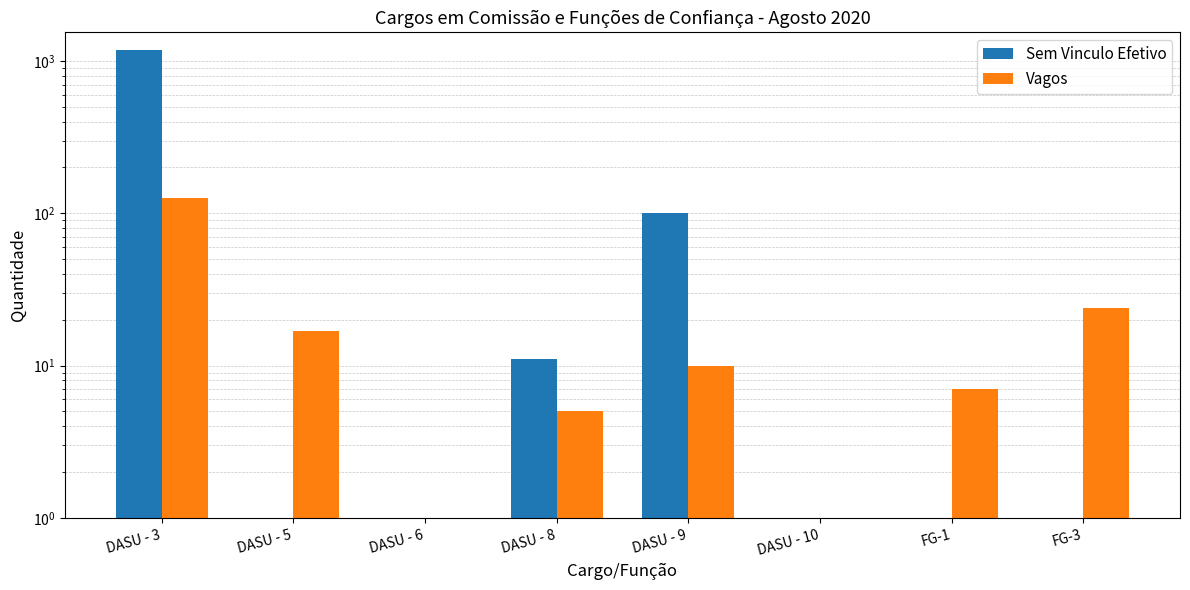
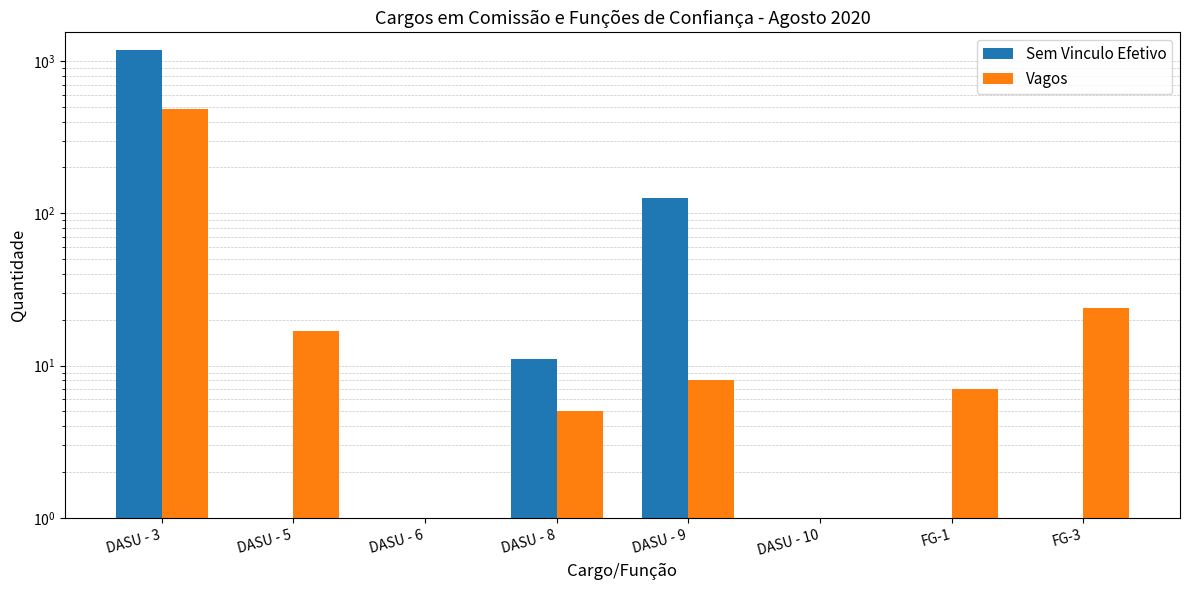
  {
    "Sem Vinculo Efetivo": {
      "DASU - 3": 1200,
      "DASU - 8": 11,
-     "DASU - 9": 100
+     "DASU - 9": 130
    },
    "Vagos": {
-     "DASU - 3": 130,
+     "DASU - 3": 480,
      "DASU - 5": 17,
      "DASU - 8": 5,
-     "DASU - 9": 10,
+     "DASU - 9": 8,
      "FG-1": 7,
      "FG-3": 24
    }
  }
